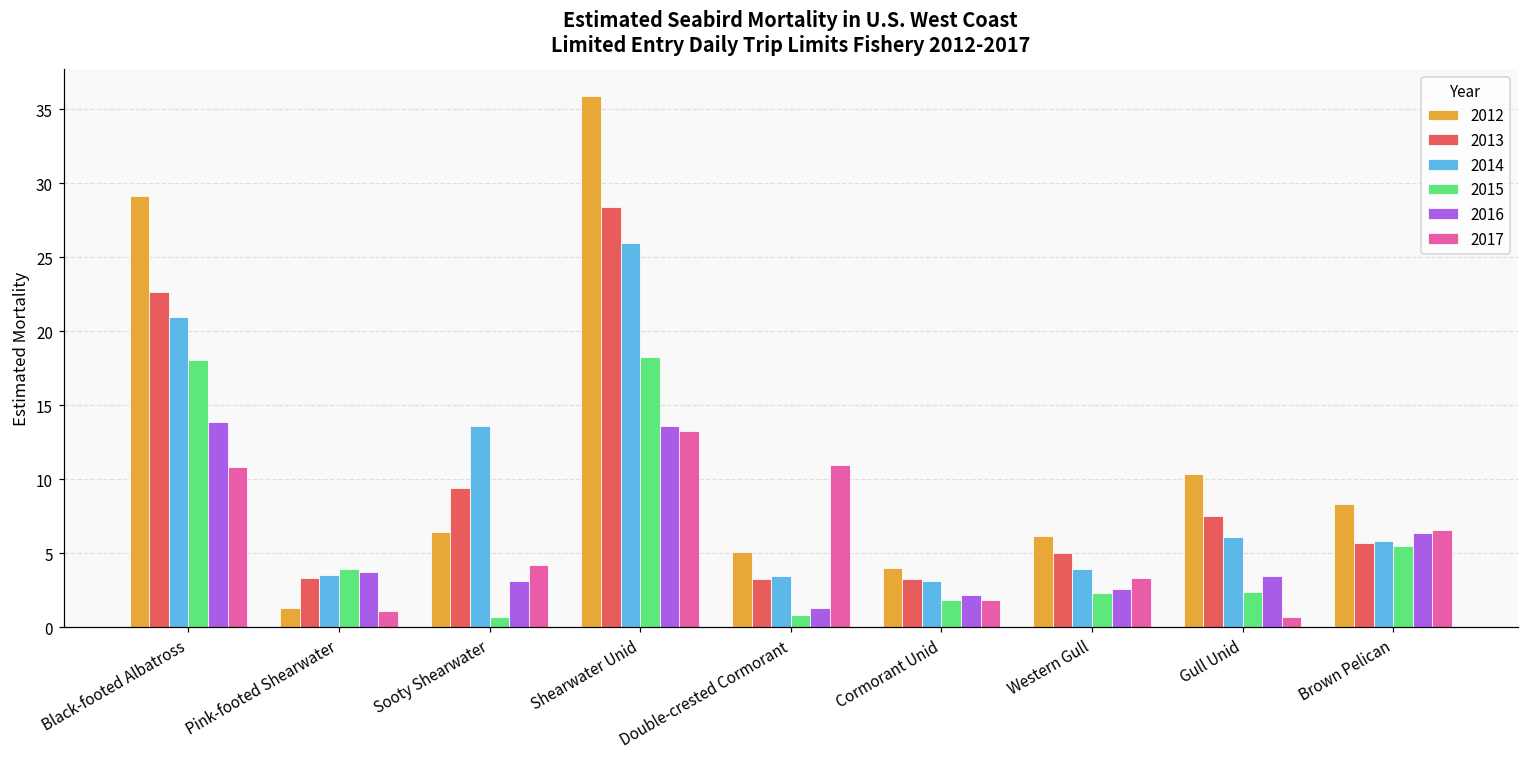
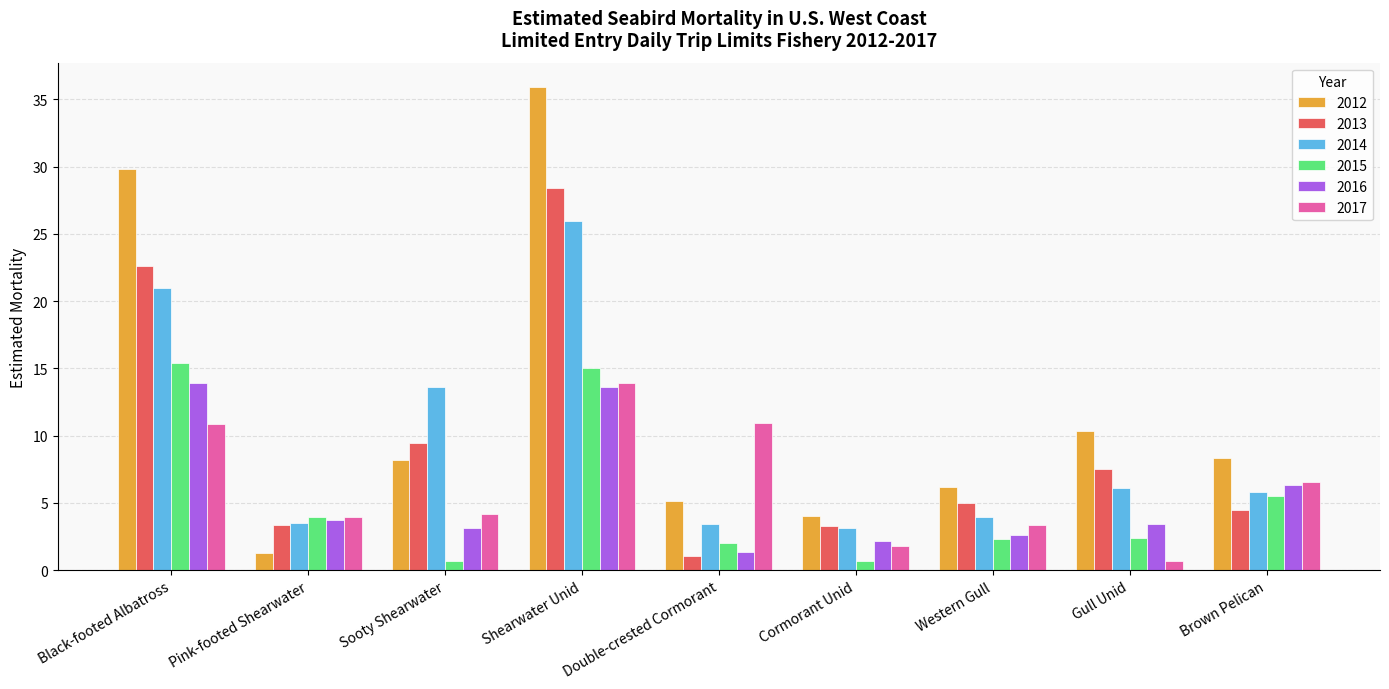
  {
    "2012": {
-     "Black-footed Albatross": 29.1,
+     "Black-footed Albatross": 29.8,
      "Pink-footed Shearwater": 1.3,
-     "Sooty Shearwater": 6.5,
+     "Sooty Shearwater": 8.2,
      "Shearwater Unid": 35.9,
      "Double-crested Cormorant": 5.1,
      "Cormorant Unid": 4.0,
      "Western Gull": 6.2,
      "Gull Unid": 10.3,
      "Brown Pelican": 8.4
    },
    "2013": {
      "Black-footed Albatross": 22.6,
      "Pink-footed Shearwater": 3.4,
      "Sooty Shearwater": 9.4,
      "Shearwater Unid": 28.4,
-     "Double-crested Cormorant": 3.3,
+     "Double-crested Cormorant": 1.0,
      "Cormorant Unid": 3.3,
      "Western Gull": 5.0,
      "Gull Unid": 7.6,
-     "Brown Pelican": 5.7
+     "Brown Pelican": 4.5
    },
    "2014": {
      "Black-footed Albatross": 21.0,
      "Pink-footed Shearwater": 3.5,
      "Sooty Shearwater": 13.6,
      "Shearwater Unid": 26.0,
      "Double-crested Cormorant": 3.5,
      "Cormorant Unid": 3.1,
      "Western Gull": 4.0,
      "Gull Unid": 6.1,
      "Brown Pelican": 5.9
    },
    "2015": {
-     "Black-footed Albatross": 18.1,
+     "Black-footed Albatross": 15.4,
      "Pink-footed Shearwater": 4.0,
      "Sooty Shearwater": 0.7,
-     "Shearwater Unid": 18.3,
-     "Double-crested Cormorant": 0.8,
-     "Cormorant Unid": 1.9,
+     "Shearwater Unid": 15.1,
+     "Double-crested Cormorant": 2.0,
+     "Cormorant Unid": 0.7,
      "Western Gull": 2.3,
      "Gull Unid": 2.4,
      "Brown Pelican": 5.5
    },
    "2016": {
      "Black-footed Albatross": 13.9,
      "Pink-footed Shearwater": 3.8,
      "Sooty Shearwater": 3.1,
      "Shearwater Unid": 13.6,
      "Double-crested Cormorant": 1.3,
      "Cormorant Unid": 2.2,
      "Western Gull": 2.6,
      "Gull Unid": 3.4,
      "Brown Pelican": 6.4
    },
    "2017": {
      "Black-footed Albatross": 10.8,
-     "Pink-footed Shearwater": 1.1,
+     "Pink-footed Shearwater": 3.9,
      "Sooty Shearwater": 4.2,
-     "Shearwater Unid": 13.3,
+     "Shearwater Unid": 13.9,
      "Double-crested Cormorant": 10.9,
      "Cormorant Unid": 1.8,
      "Western Gull": 3.4,
      "Gull Unid": 0.7,
      "Brown Pelican": 6.6
    }
  }
